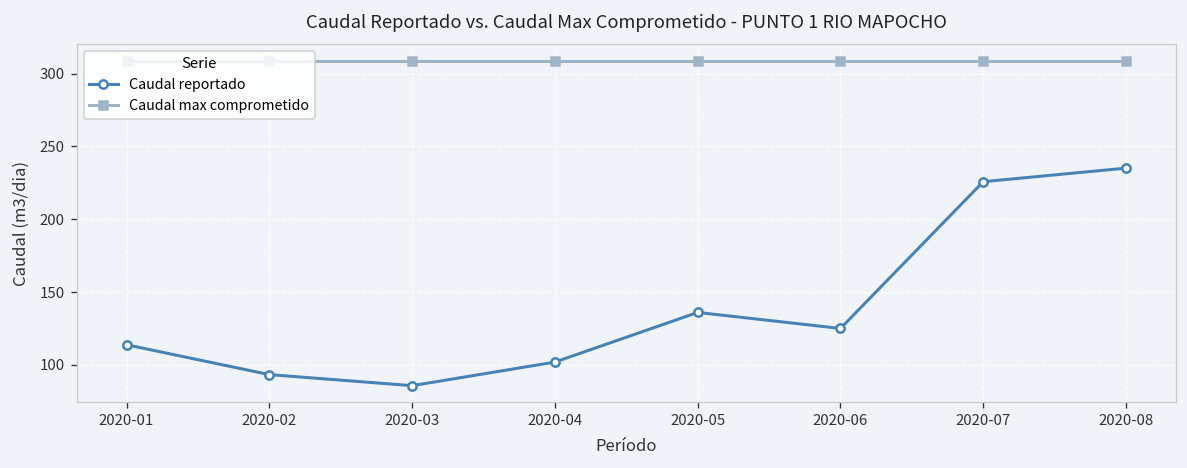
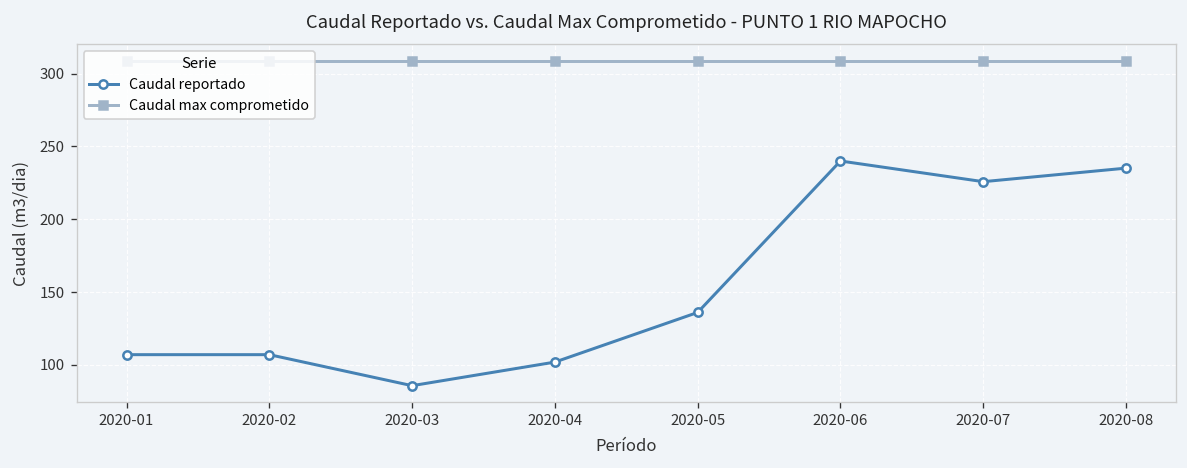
  {
    "Caudal reportado": {
-     "2020-01": 114,
-     "2020-02": 93,
+     "2020-01": 107,
+     "2020-02": 107,
      "2020-03": 86,
      "2020-04": 102,
      "2020-05": 136,
-     "2020-06": 125,
+     "2020-06": 240,
      "2020-07": 226,
      "2020-08": 235
    },
    "Caudal max comprometido": {
      "2020-03": 309,
      "2020-04": 309,
      "2020-05": 309,
      "2020-06": 309,
      "2020-07": 309,
      "2020-08": 309
    }
  }
